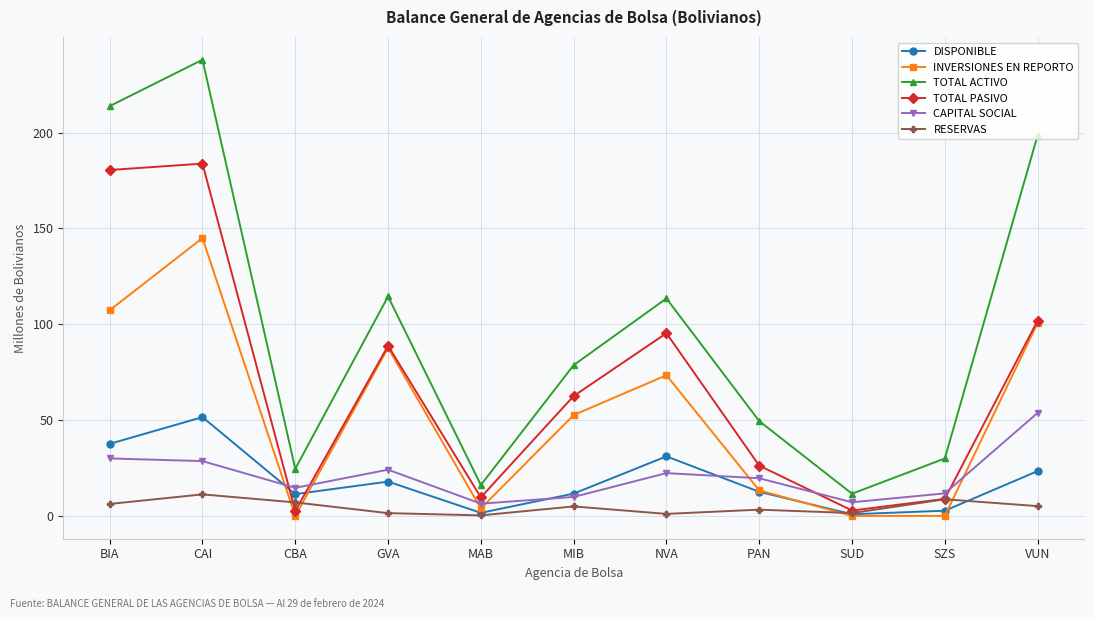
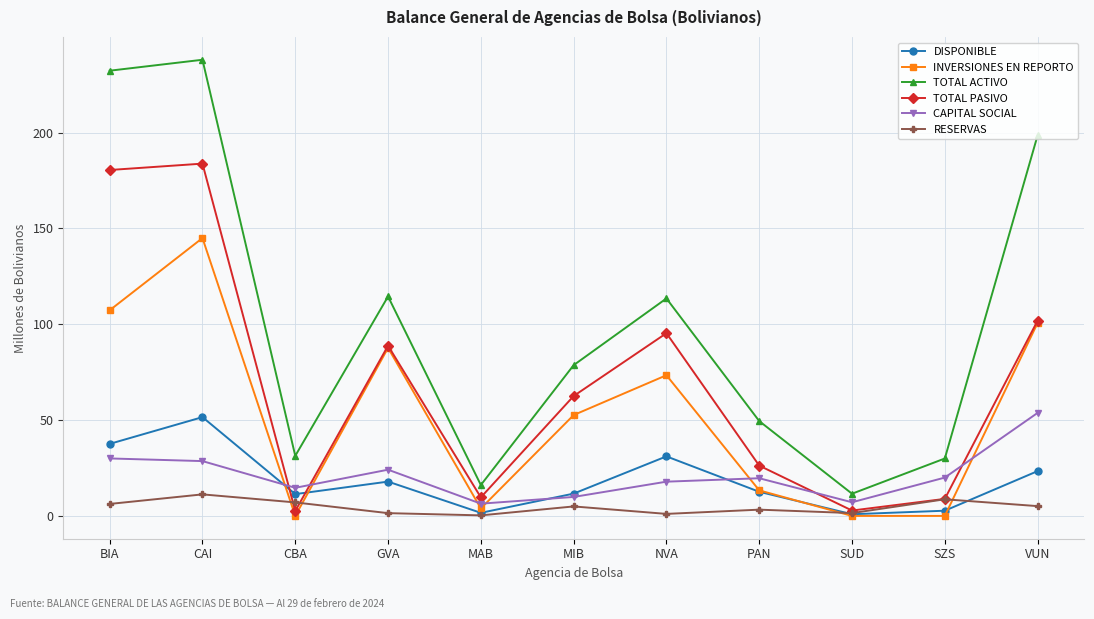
  {
    "DISPONIBLE": {
      "BIA": 38,
      "CAI": 52,
      "CBA": 11,
      "GVA": 18,
      "MAB": 2,
      "MIB": 12,
      "NVA": 31,
      "SZS": 3,
      "VUN": 23
    },
    "INVERSIONES EN REPORTO": {
      "BIA": 107,
      "CAI": 145,
      "CBA": 0,
      "MAB": 4,
      "MIB": 53,
      "NVA": 73,
      "SZS": 0
    },
    "TOTAL ACTIVO": {
-     "BIA": 214,
+     "BIA": 232,
      "CAI": 238,
-     "CBA": 25,
+     "CBA": 31,
      "GVA": 114,
      "MAB": 16,
      "MIB": 79,
      "NVA": 113,
      "PAN": 49,
      "SUD": 12,
      "SZS": 30
    },
    "TOTAL PASIVO": {
      "BIA": 180,
      "CAI": 184,
      "CBA": 3,
      "MAB": 10,
      "MIB": 63,
      "NVA": 95,
      "PAN": 26,
      "SUD": 3
    },
    "CAPITAL SOCIAL": {
      "BIA": 30,
      "CAI": 29,
      "CBA": 15,
      "GVA": 24,
      "MAB": 6,
      "MIB": 10,
-     "NVA": 22,
+     "NVA": 18,
      "PAN": 20,
      "SUD": 7,
-     "SZS": 12,
+     "SZS": 20,
      "VUN": 54
    },
    "RESERVAS": {
      "BIA": 6,
      "CAI": 11,
      "CBA": 7,
      "GVA": 1,
      "MAB": 0,
      "MIB": 5,
      "NVA": 1,
      "PAN": 3,
      "VUN": 5
    }
  }
